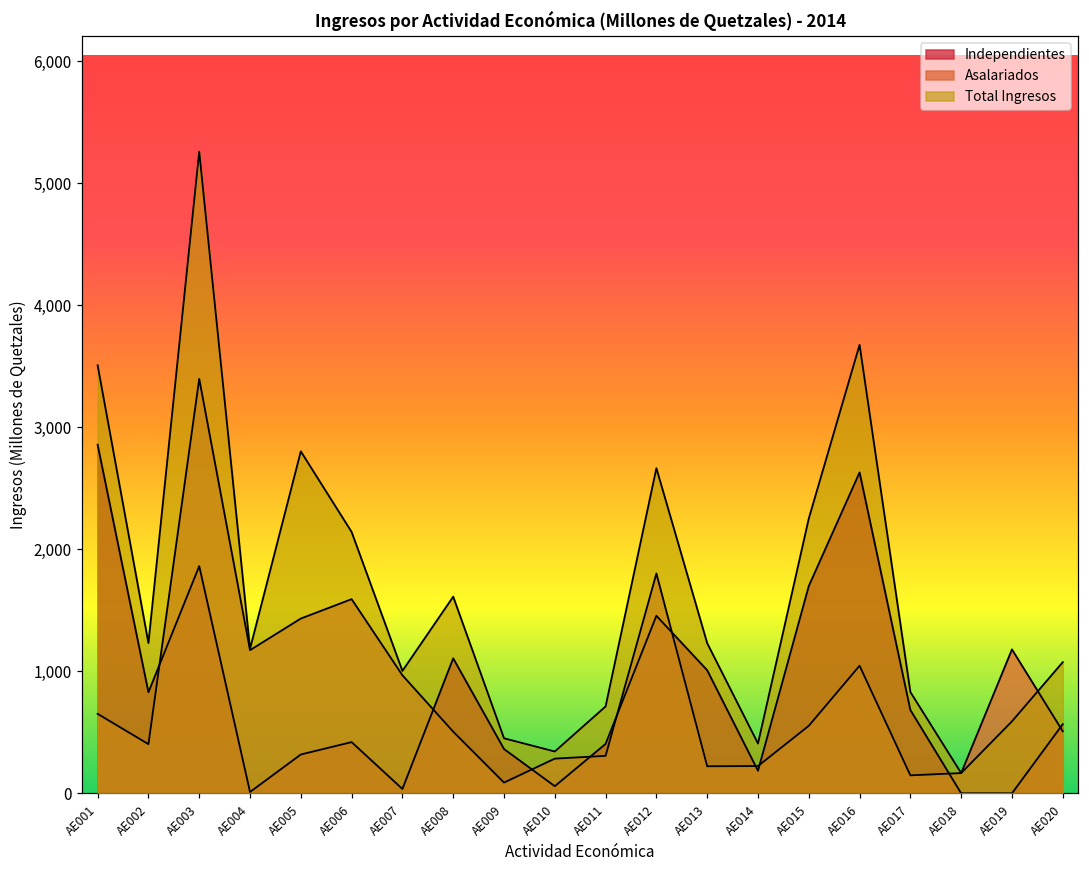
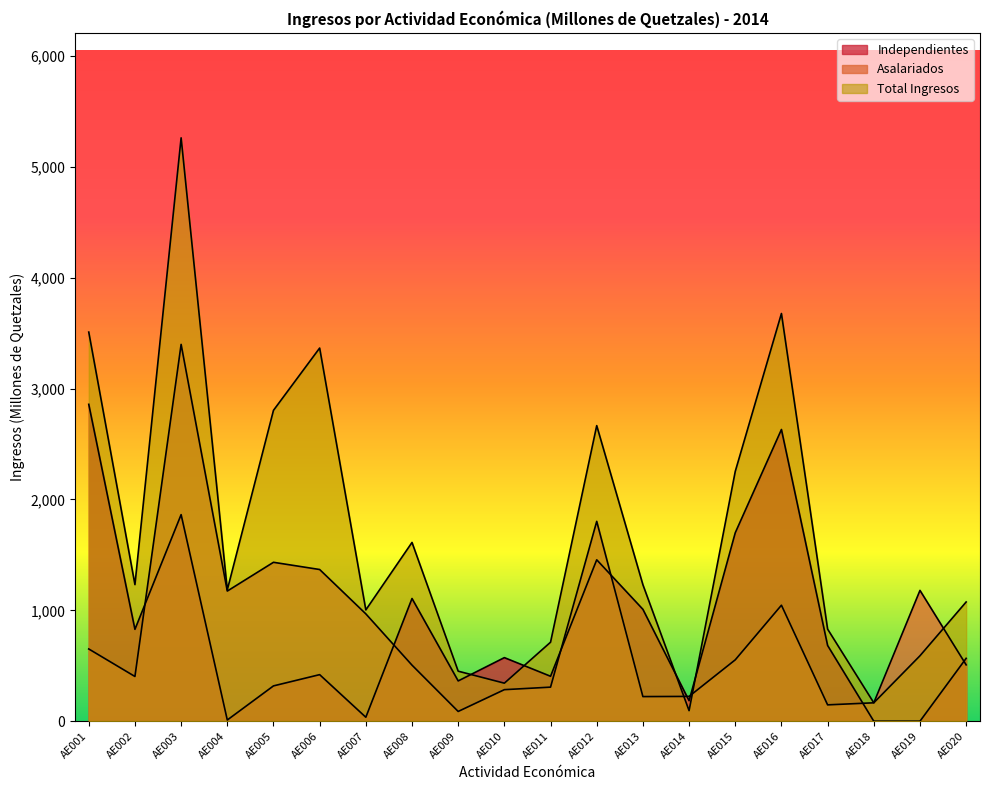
  {
    "Independientes": {
      "AE001": "2,860",
      "AE002": "830",
      "AE003": "1,860",
      "AE004": "10",
      "AE005": "320",
      "AE006": "420",
      "AE007": "40",
      "AE008": "1,110",
      "AE009": "360",
-     "AE010": "60",
+     "AE010": "570",
      "AE011": "410",
      "AE012": "1,460",
      "AE013": "1,010",
      "AE014": "180",
      "AE015": "1,700",
      "AE016": "2,630",
      "AE017": "680",
      "AE018": "0",
      "AE019": "0",
      "AE020": "570"
    },
    "Asalariados": {
      "AE001": "650",
      "AE002": "400",
      "AE003": "3,400",
      "AE005": "1,430",
-     "AE006": "1,590",
+     "AE006": "1,370",
      "AE007": "970",
      "AE008": "510",
      "AE009": "90",
      "AE010": "280",
      "AE011": "310",
      "AE012": "1,800",
      "AE013": "220",
      "AE014": "220",
      "AE015": "550",
      "AE016": "1,050",
      "AE017": "150",
      "AE019": "1,180",
      "AE020": "510"
    },
    "Total Ingresos": {
      "AE001": "3,510",
      "AE002": "1,230",
      "AE003": "5,260",
      "AE005": "2,800",
-     "AE006": "2,140",
+     "AE006": "3,370",
      "AE007": "1,000",
      "AE008": "1,610",
      "AE009": "450",
      "AE010": "340",
      "AE011": "710",
      "AE012": "2,670",
      "AE013": "1,230",
-     "AE014": "410",
+     "AE014": "100",
      "AE015": "2,250",
      "AE016": "3,680",
      "AE017": "830",
      "AE019": "590",
      "AE020": "1,080"
    }
  }
